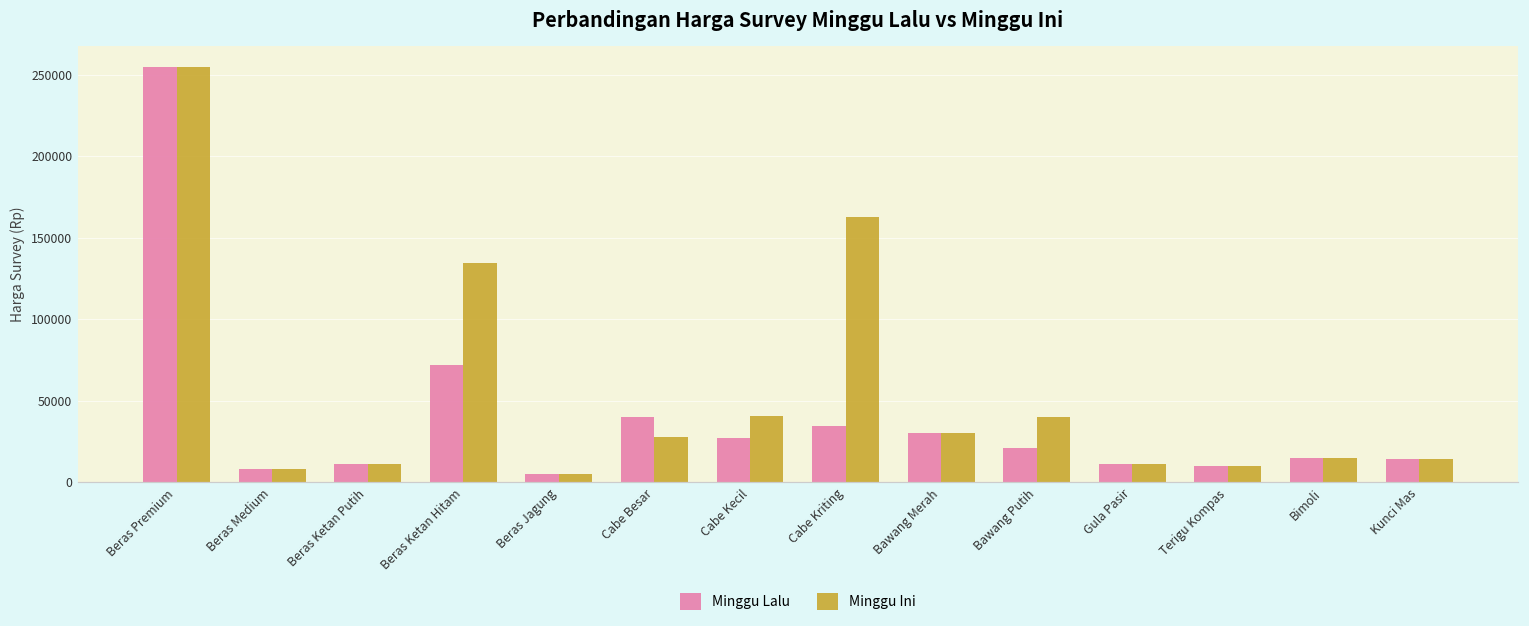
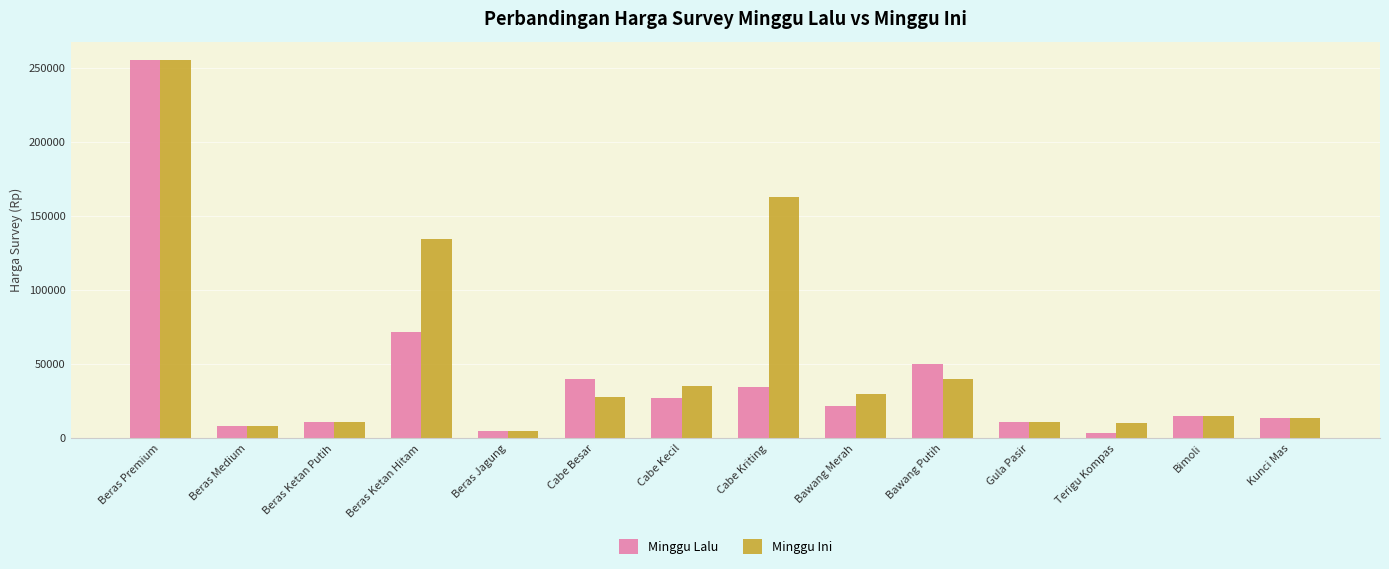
  {
    "Minggu Lalu": {
      "Beras Premium": 255000,
      "Beras Medium": 8000,
      "Beras Ketan Putih": 11000,
      "Beras Ketan Hitam": 72000,
      "Beras Jagung": 5000,
      "Cabe Besar": 40000,
      "Cabe Kecil": 27000,
      "Cabe Kriting": 34000,
-     "Bawang Merah": 30000,
-     "Bawang Putih": 21000,
+     "Bawang Merah": 22000,
+     "Bawang Putih": 50000,
      "Gula Pasir": 11000,
-     "Terigu Kompas": 10000,
+     "Terigu Kompas": 4000,
      "Bimoli": 15000,
      "Kunci Mas": 14000
    },
    "Minggu Ini": {
      "Beras Premium": 255000,
      "Beras Medium": 8000,
      "Beras Ketan Putih": 11000,
      "Beras Ketan Hitam": 135000,
      "Beras Jagung": 5000,
      "Cabe Besar": 28000,
-     "Cabe Kecil": 41000,
+     "Cabe Kecil": 35000,
      "Cabe Kriting": 163000,
      "Bawang Merah": 30000,
      "Bawang Putih": 40000,
      "Gula Pasir": 11000,
      "Terigu Kompas": 10000,
      "Bimoli": 15000,
      "Kunci Mas": 14000
    }
  }
